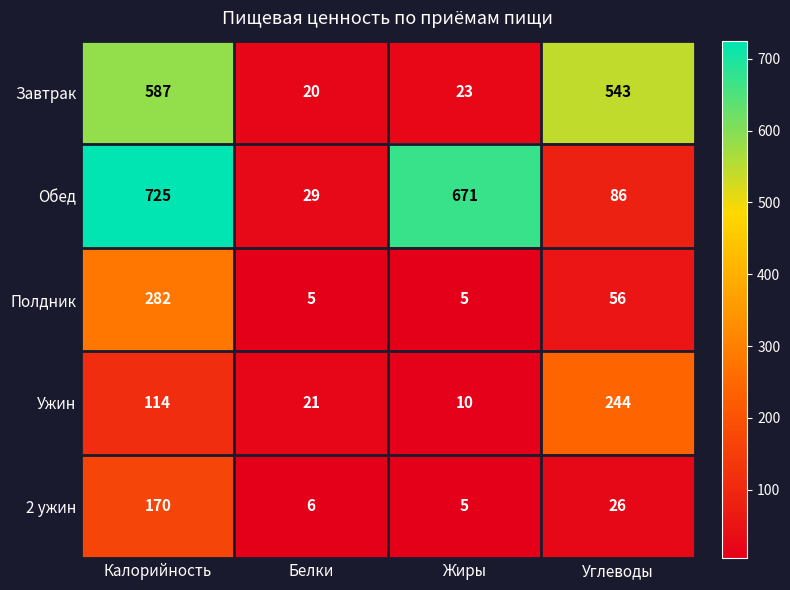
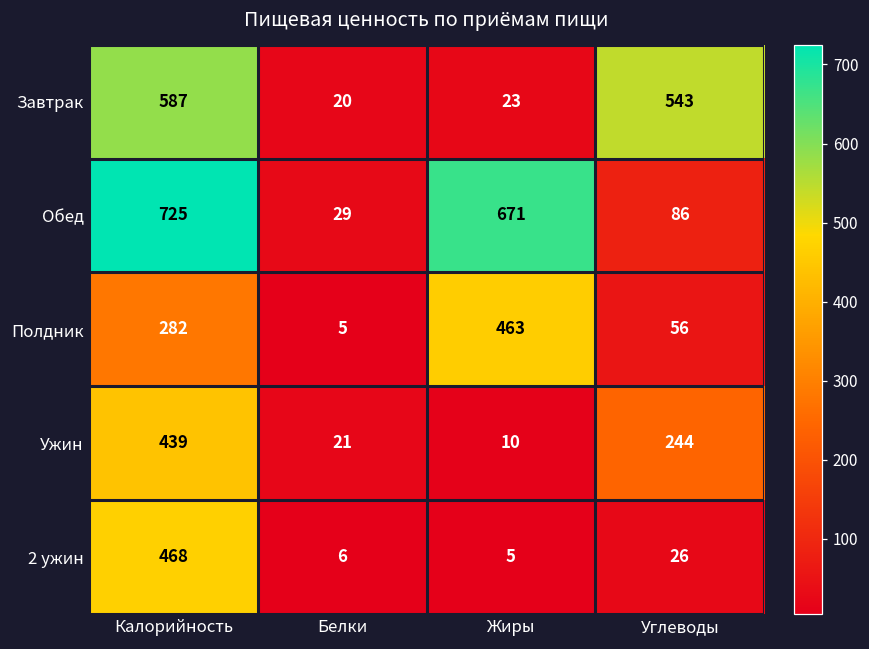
  {
    "Завтрак": {
      "Калорийность": 587,
      "Белки": 20,
      "Жиры": 23,
      "Углеводы": 543
    },
    "Обед": {
      "Калорийность": 725,
      "Белки": 29,
      "Жиры": 671,
      "Углеводы": 86
    },
    "Полдник": {
      "Калорийность": 282,
      "Белки": 5,
-     "Жиры": 5,
+     "Жиры": 463,
      "Углеводы": 56
    },
    "Ужин": {
-     "Калорийность": 114,
+     "Калорийность": 439,
      "Белки": 21,
      "Жиры": 10,
      "Углеводы": 244
    },
    "2 ужин": {
-     "Калорийность": 170,
+     "Калорийность": 468,
      "Белки": 6,
      "Жиры": 5,
      "Углеводы": 26
    }
  }
